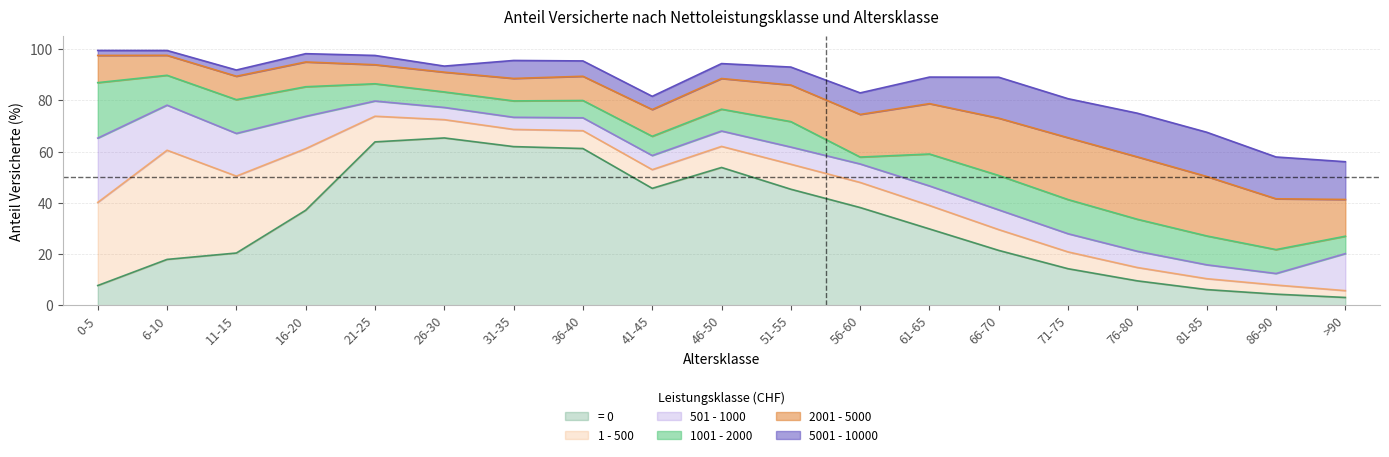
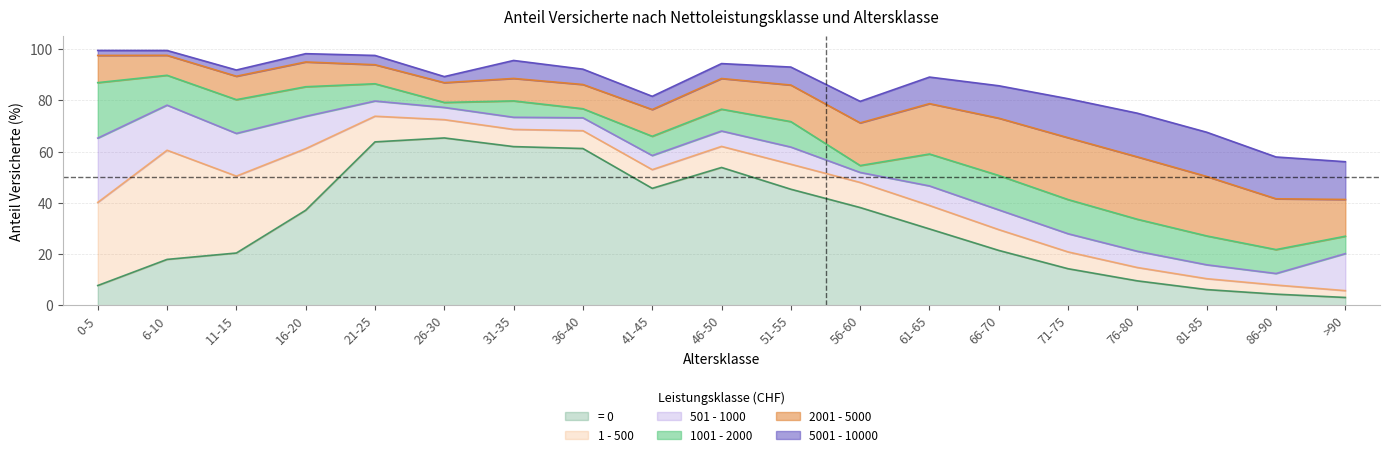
  {
    "= 0": {
      "0-5": 8,
      "6-10": 18,
      "11-15": 20,
      "16-20": 37,
      "21-25": 64,
      "26-30": 65,
      "31-35": 62,
      "36-40": 61,
      "41-45": 46,
      "46-50": 54,
      "51-55": 45,
      "56-60": 38,
      "61-65": 30,
      "66-70": 21,
      "71-75": 14,
      "76-80": 10,
      "81-85": 6,
      "86-90": 4,
      ">90": 3
    },
    "1 - 500": {
      "0-5": 32,
      "6-10": 43,
      "11-15": 30,
      "16-20": 24,
      "21-25": 10,
      "26-30": 7,
      "31-35": 7,
      "36-40": 7,
      "41-45": 7,
      "46-50": 8,
      "51-55": 10,
      "56-60": 10,
      "61-65": 9,
      "66-70": 8,
      "71-75": 7,
      "76-80": 5,
      "81-85": 4,
      "86-90": 4,
      ">90": 3
    },
    "501 - 1000": {
      "0-5": 25,
      "6-10": 18,
      "11-15": 17,
      "16-20": 13,
      "21-25": 6,
      "26-30": 5,
      "31-35": 5,
      "36-40": 5,
      "41-45": 6,
      "46-50": 6,
      "51-55": 7,
-     "56-60": 7,
+     "56-60": 4,
      "61-65": 8,
      "66-70": 8,
      "71-75": 7,
      "76-80": 6,
      "81-85": 5,
      "86-90": 5,
      ">90": 14
    },
    "1001 - 2000": {
      "0-5": 22,
      "6-10": 12,
      "11-15": 13,
      "16-20": 12,
      "21-25": 7,
-     "26-30": 6,
+     "26-30": 2,
      "31-35": 6,
-     "36-40": 7,
+     "36-40": 4,
      "41-45": 8,
      "46-50": 9,
      "51-55": 10,
      "56-60": 3,
      "61-65": 12,
      "66-70": 13,
      "71-75": 13,
      "76-80": 13,
      "81-85": 11,
      "86-90": 9,
      ">90": 7
    },
    "2001 - 5000": {
      "0-5": 11,
      "6-10": 8,
      "11-15": 9,
      "16-20": 10,
      "21-25": 7,
      "26-30": 8,
      "31-35": 9,
      "36-40": 9,
      "41-45": 10,
      "46-50": 12,
      "51-55": 14,
      "56-60": 17,
      "61-65": 20,
      "66-70": 22,
      "71-75": 24,
      "76-80": 24,
      "81-85": 23,
      "86-90": 20,
      ">90": 14
    },
    "5001 - 10000": {
      "0-5": 2,
      "6-10": 2,
      "11-15": 2,
      "16-20": 3,
      "21-25": 4,
      "26-30": 2,
      "31-35": 7,
      "36-40": 6,
      "41-45": 5,
      "46-50": 6,
      "51-55": 7,
      "56-60": 8,
      "61-65": 10,
-     "66-70": 16,
+     "66-70": 13,
      "71-75": 15,
      "76-80": 17,
      "81-85": 17,
      "86-90": 16,
      ">90": 15
    }
  }
